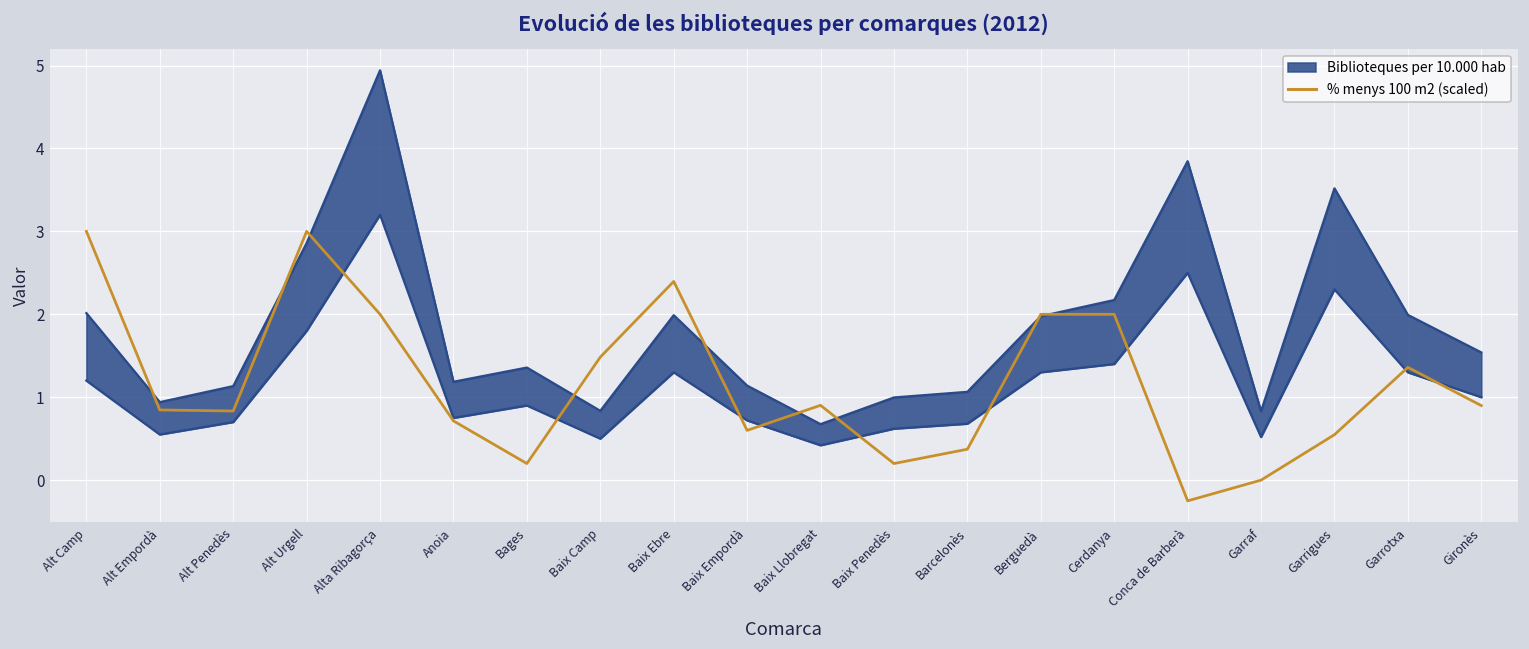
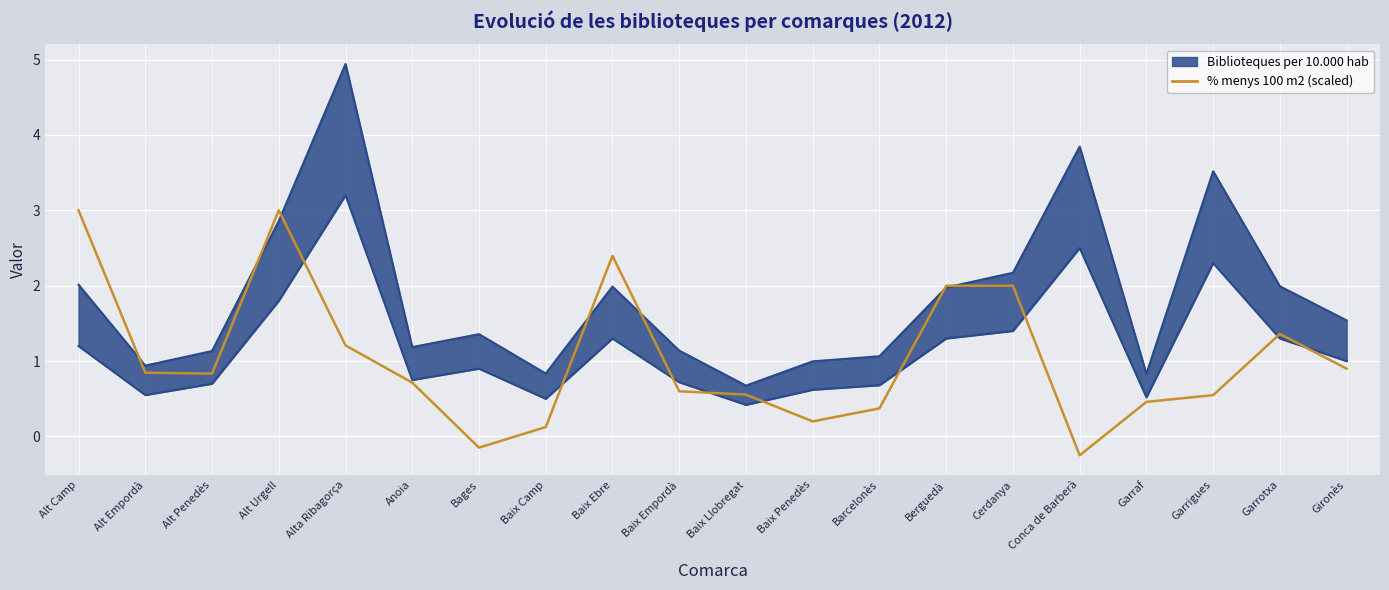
  {
    "% menys 100 m2 (scaled)": {
      "Alt Camp": 3.0,
      "Alt Empordà": 0.8,
      "Alt Penedès": 0.8,
      "Alt Urgell": 3.0,
-     "Alta Ribagorça": 2.0,
+     "Alta Ribagorça": 1.2,
      "Anoia": 0.7,
-     "Bages": 0.2,
-     "Baix Camp": 1.5,
+     "Bages": -0.1,
+     "Baix Camp": 0.1,
      "Baix Ebre": 2.4,
      "Baix Empordà": 0.6,
-     "Baix Llobregat": 0.9,
+     "Baix Llobregat": 0.6,
      "Baix Penedès": 0.2,
      "Barcelonès": 0.4,
      "Cerdanya": 2.0,
      "Conca de Barberà": -0.3,
-     "Garraf": 0.0,
+     "Garraf": 0.5,
      "Garrigues": 0.5,
      "Garrotxa": 1.4,
      "Gironès": 0.9
    }
  }
